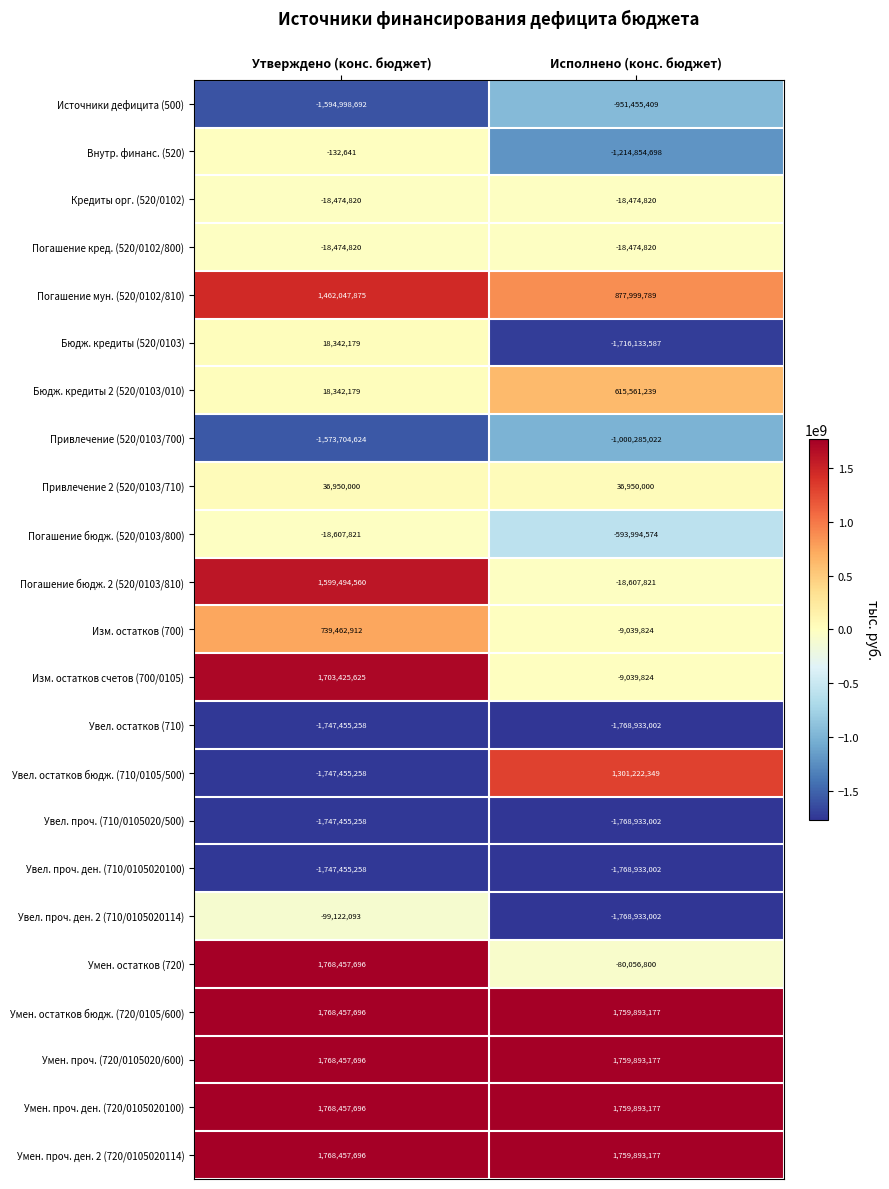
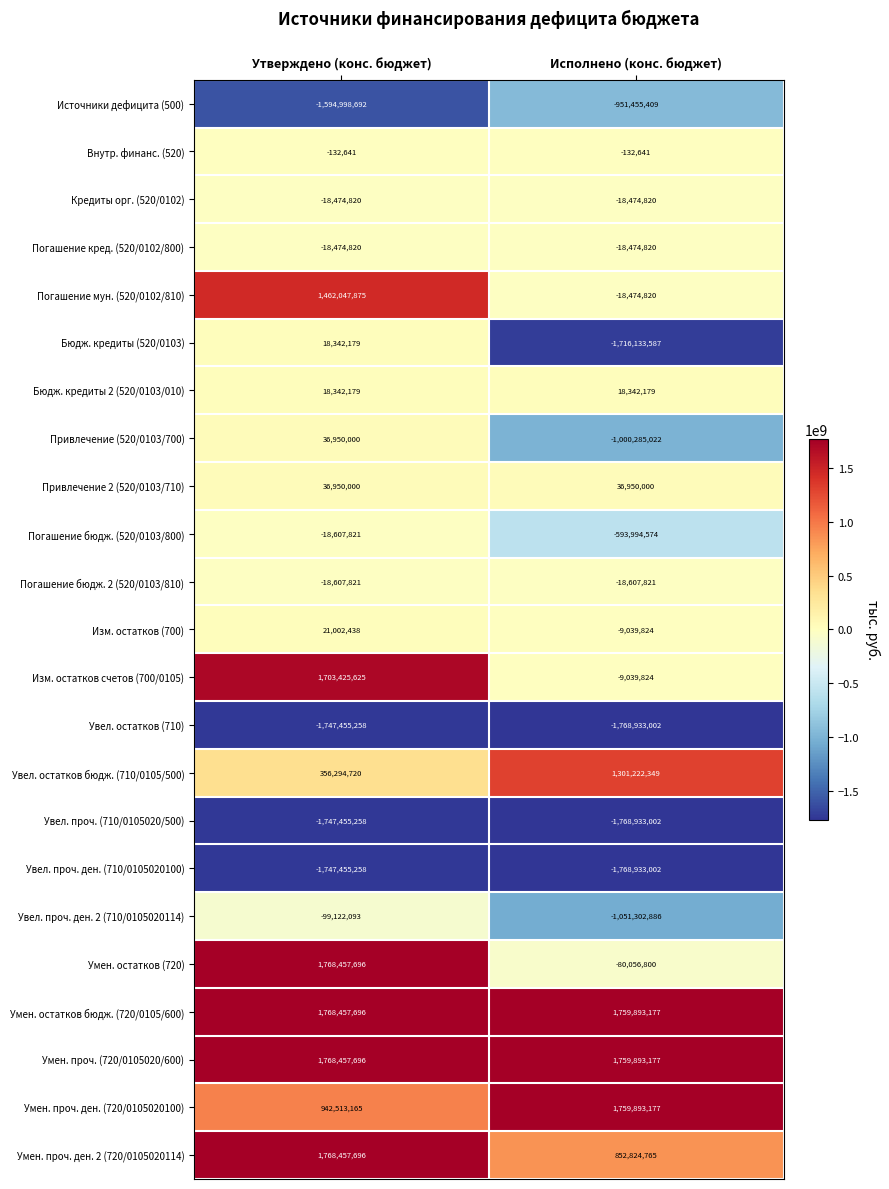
  {
    "Источники дефицита (500)": {
      "Утверждено (конс. бюджет)": "-1,594,998,692",
      "Исполнено (конс. бюджет)": "-951,455,409"
    },
    "Внутр. финанс. (520)": {
      "Утверждено (конс. бюджет)": "-132,641",
-     "Исполнено (конс. бюджет)": "-1,214,854,698"
+     "Исполнено (конс. бюджет)": "-132,641"
    },
    "Кредиты орг. (520/0102)": {
      "Утверждено (конс. бюджет)": "-18,474,820",
      "Исполнено (конс. бюджет)": "-18,474,820"
    },
    "Погашение кред. (520/0102/800)": {
      "Утверждено (конс. бюджет)": "-18,474,820",
      "Исполнено (конс. бюджет)": "-18,474,820"
    },
    "Погашение мун. (520/0102/810)": {
      "Утверждено (конс. бюджет)": "1,462,047,875",
-     "Исполнено (конс. бюджет)": "877,999,789"
+     "Исполнено (конс. бюджет)": "-18,474,820"
    },
    "Бюдж. кредиты (520/0103)": {
      "Утверждено (конс. бюджет)": "18,342,179",
      "Исполнено (конс. бюджет)": "-1,716,133,587"
    },
    "Бюдж. кредиты 2 (520/0103/010)": {
      "Утверждено (конс. бюджет)": "18,342,179",
-     "Исполнено (конс. бюджет)": "615,561,239"
+     "Исполнено (конс. бюджет)": "18,342,179"
    },
    "Привлечение (520/0103/700)": {
-     "Утверждено (конс. бюджет)": "-1,573,704,624",
+     "Утверждено (конс. бюджет)": "36,950,000",
      "Исполнено (конс. бюджет)": "-1,000,285,022"
    },
    "Привлечение 2 (520/0103/710)": {
      "Утверждено (конс. бюджет)": "36,950,000",
      "Исполнено (конс. бюджет)": "36,950,000"
    },
    "Погашение бюдж. (520/0103/800)": {
      "Утверждено (конс. бюджет)": "-18,607,821",
      "Исполнено (конс. бюджет)": "-593,994,574"
    },
    "Погашение бюдж. 2 (520/0103/810)": {
-     "Утверждено (конс. бюджет)": "1,599,494,560",
+     "Утверждено (конс. бюджет)": "-18,607,821",
      "Исполнено (конс. бюджет)": "-18,607,821"
    },
    "Изм. остатков (700)": {
-     "Утверждено (конс. бюджет)": "739,462,912",
+     "Утверждено (конс. бюджет)": "21,002,438",
      "Исполнено (конс. бюджет)": "-9,039,824"
    },
    "Изм. остатков счетов (700/0105)": {
      "Утверждено (конс. бюджет)": "1,703,425,625",
      "Исполнено (конс. бюджет)": "-9,039,824"
    },
    "Увел. остатков (710)": {
      "Утверждено (конс. бюджет)": "-1,747,455,258",
      "Исполнено (конс. бюджет)": "-1,768,933,002"
    },
    "Увел. остатков бюдж. (710/0105/500)": {
-     "Утверждено (конс. бюджет)": "-1,747,455,258",
+     "Утверждено (конс. бюджет)": "356,294,720",
      "Исполнено (конс. бюджет)": "1,301,222,349"
    },
    "Увел. проч. (710/0105020/500)": {
      "Утверждено (конс. бюджет)": "-1,747,455,258",
      "Исполнено (конс. бюджет)": "-1,768,933,002"
    },
    "Увел. проч. ден. (710/0105020100)": {
      "Утверждено (конс. бюджет)": "-1,747,455,258",
      "Исполнено (конс. бюджет)": "-1,768,933,002"
    },
    "Увел. проч. ден. 2 (710/0105020114)": {
      "Утверждено (конс. бюджет)": "-99,122,093",
-     "Исполнено (конс. бюджет)": "-1,768,933,002"
+     "Исполнено (конс. бюджет)": "-1,051,302,886"
    },
    "Умен. остатков (720)": {
      "Утверждено (конс. бюджет)": "1,768,457,696",
      "Исполнено (конс. бюджет)": "-80,056,800"
    },
    "Умен. остатков бюдж. (720/0105/600)": {
      "Утверждено (конс. бюджет)": "1,768,457,696",
      "Исполнено (конс. бюджет)": "1,759,893,177"
    },
    "Умен. проч. (720/0105020/600)": {
      "Утверждено (конс. бюджет)": "1,768,457,696",
      "Исполнено (конс. бюджет)": "1,759,893,177"
    },
    "Умен. проч. ден. (720/0105020100)": {
-     "Утверждено (конс. бюджет)": "1,768,457,696",
+     "Утверждено (конс. бюджет)": "942,513,165",
      "Исполнено (конс. бюджет)": "1,759,893,177"
    },
    "Умен. проч. ден. 2 (720/0105020114)": {
      "Утверждено (конс. бюджет)": "1,768,457,696",
-     "Исполнено (конс. бюджет)": "1,759,893,177"
+     "Исполнено (конс. бюджет)": "852,824,765"
    }
  }
